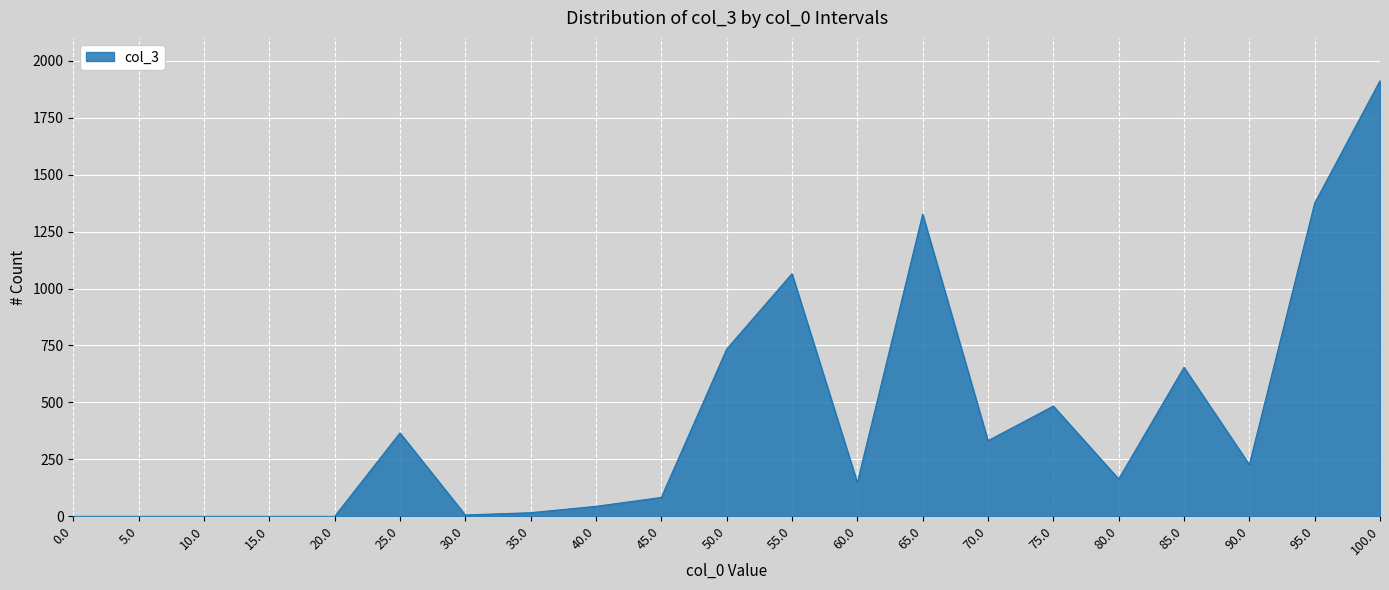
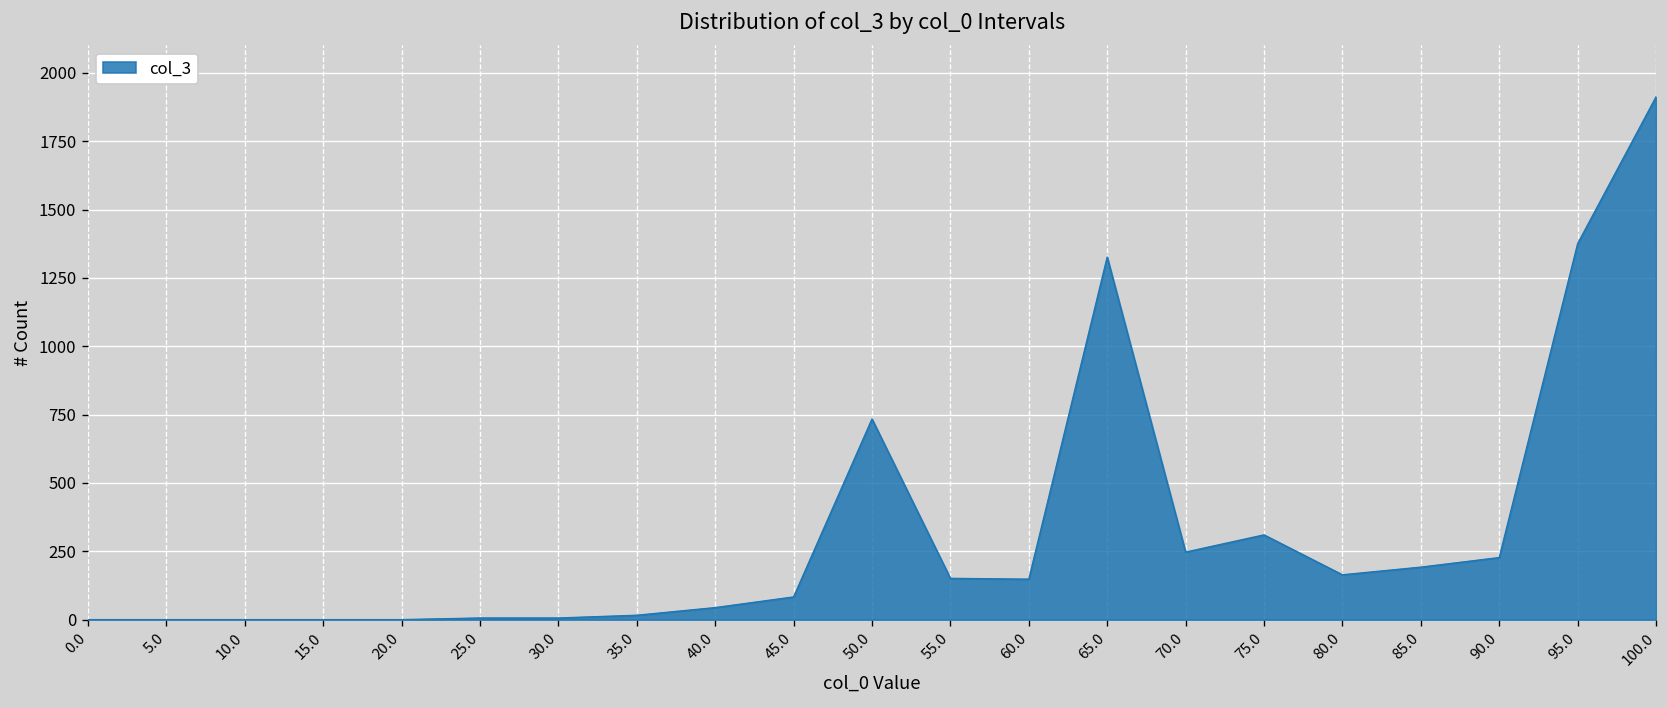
  {
    "0.0": 0,
    "5.0": 0,
    "10.0": 0,
    "15.0": 0,
    "20.0": 0,
-   "25.0": 370,
+   "25.0": 10,
    "30.0": 10,
    "35.0": 20,
    "40.0": 40,
    "45.0": 80,
    "50.0": 730,
-   "55.0": 1070,
+   "55.0": 150,
    "60.0": 150,
    "65.0": 1330,
-   "70.0": 330,
-   "75.0": 480,
+   "70.0": 250,
+   "75.0": 310,
    "80.0": 160,
-   "85.0": 650,
+   "85.0": 190,
    "90.0": 230,
    "95.0": 1380,
    "100.0": 1910
  }
